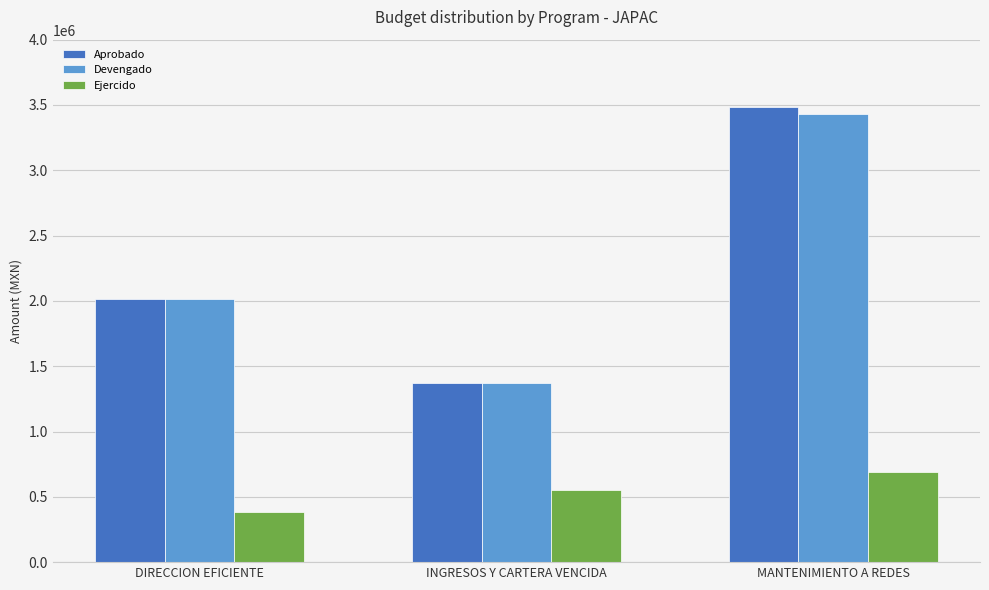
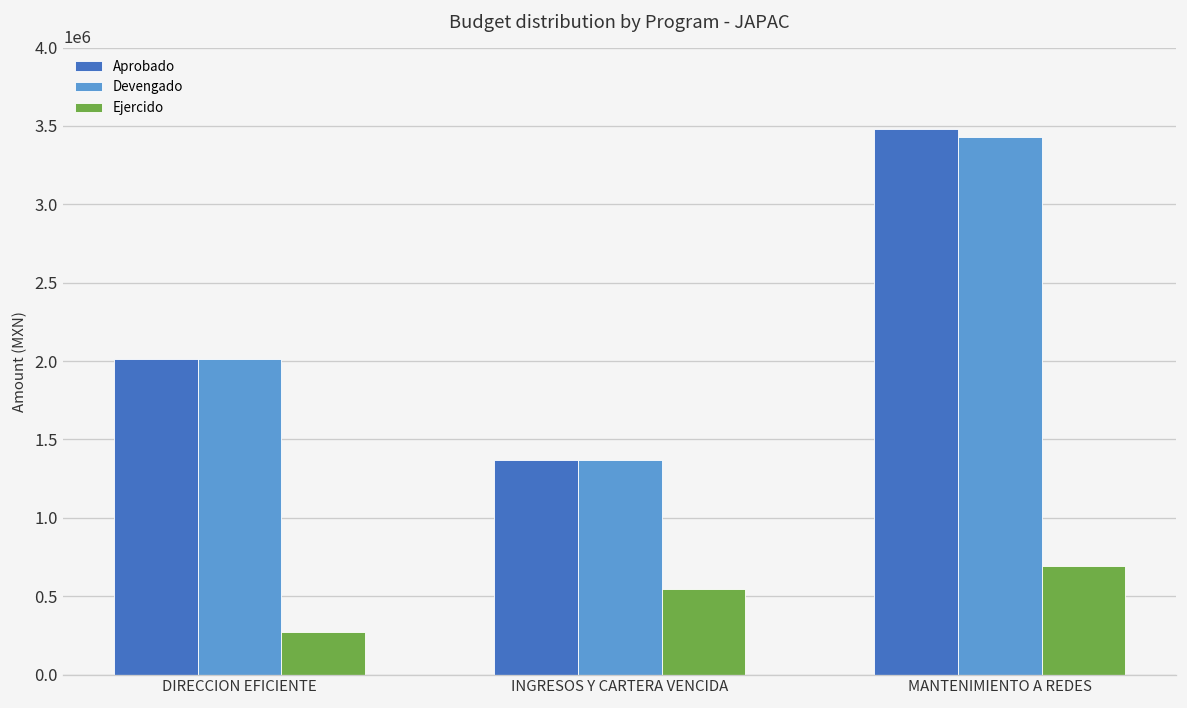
  {
    "Ejercido": {
-     "DIRECCION EFICIENTE": 380000,
+     "DIRECCION EFICIENTE": 270000,
      "INGRESOS Y CARTERA VENCIDA": 550000,
      "MANTENIMIENTO A REDES": 690000
    }
  }
